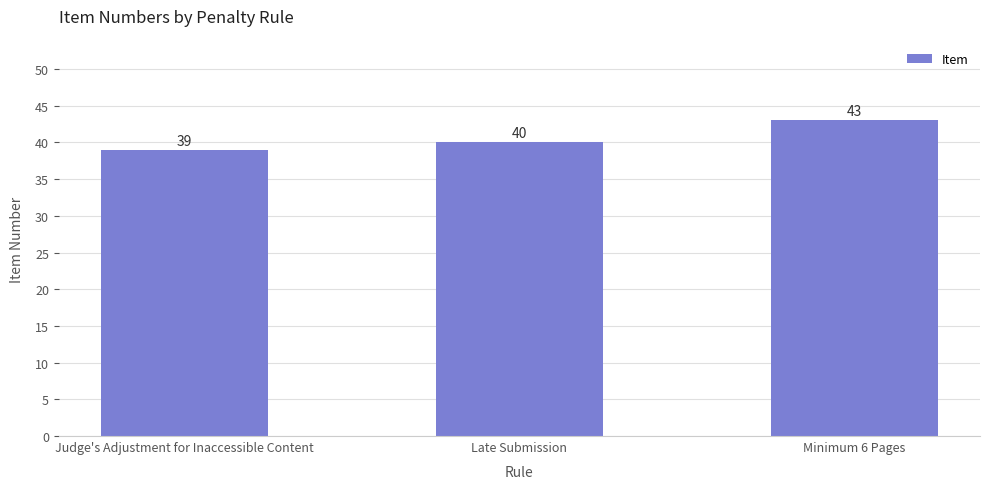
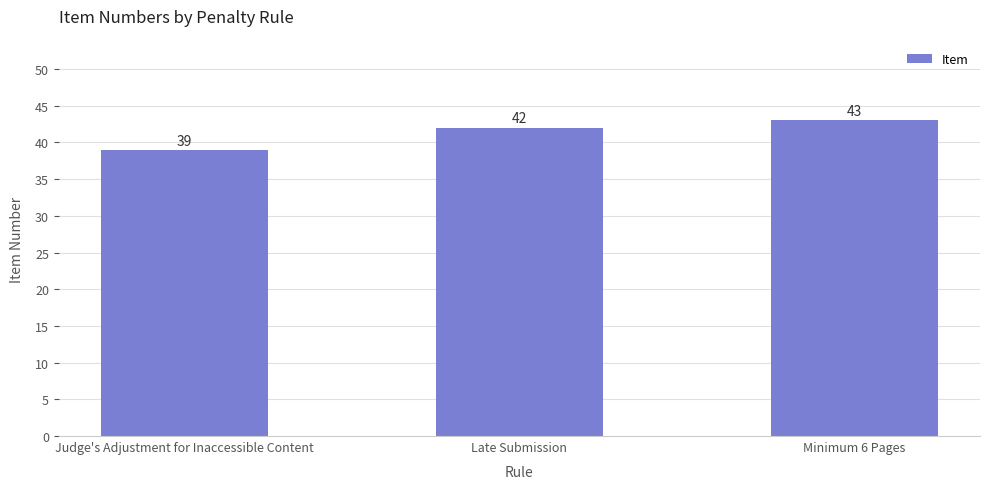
  {
    "Judge's Adjustment for Inaccessible Content": 39,
-   "Late Submission": 40,
+   "Late Submission": 42,
    "Minimum 6 Pages": 43
  }
